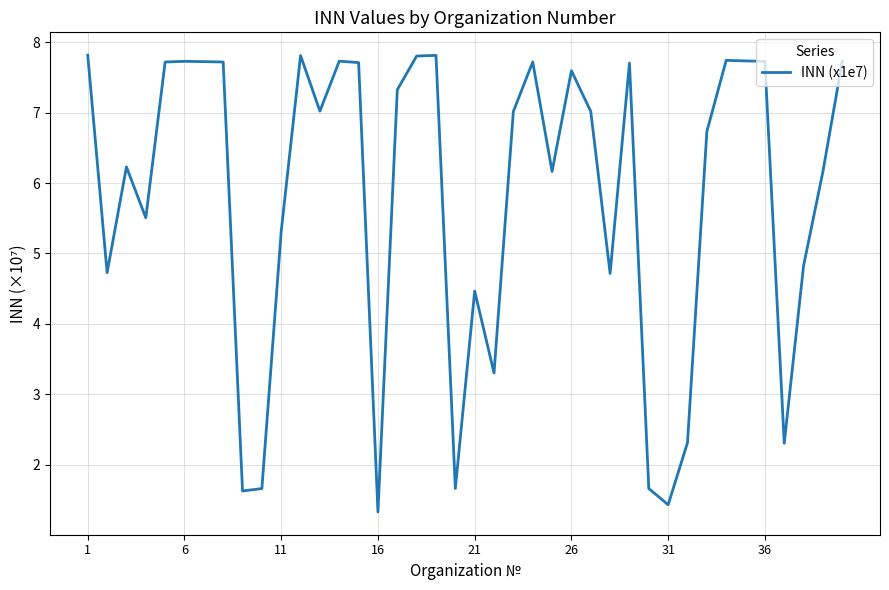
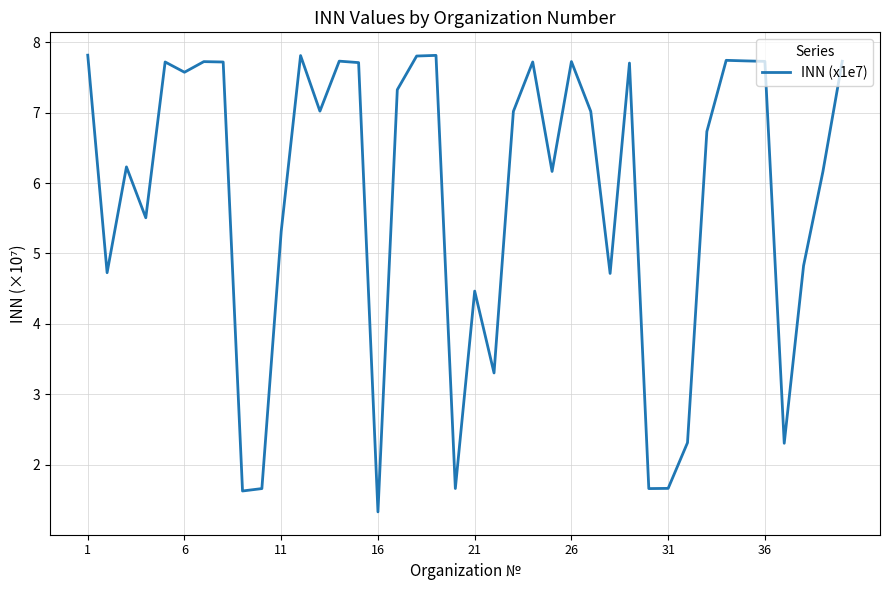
  {
    "1": 7.8,
-   "6": 7.7,
+   "6": 7.6,
    "11": 5.3,
    "16": 1.3,
    "21": 4.5,
-   "26": 7.6,
-   "31": 1.4
+   "26": 7.7,
+   "31": 1.7
  }
